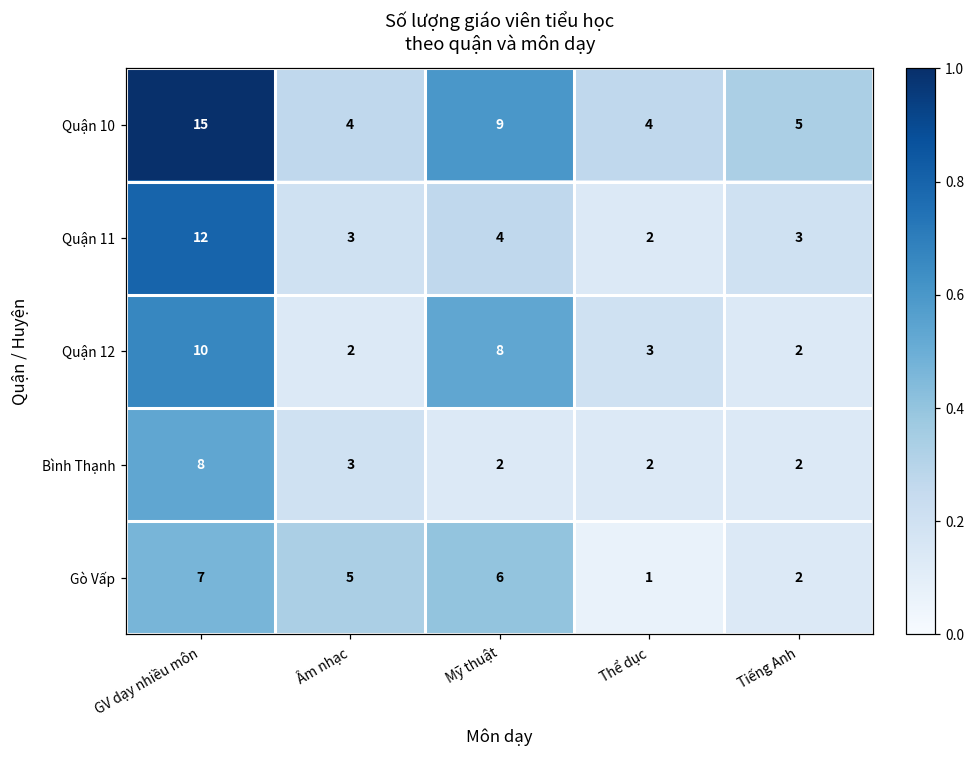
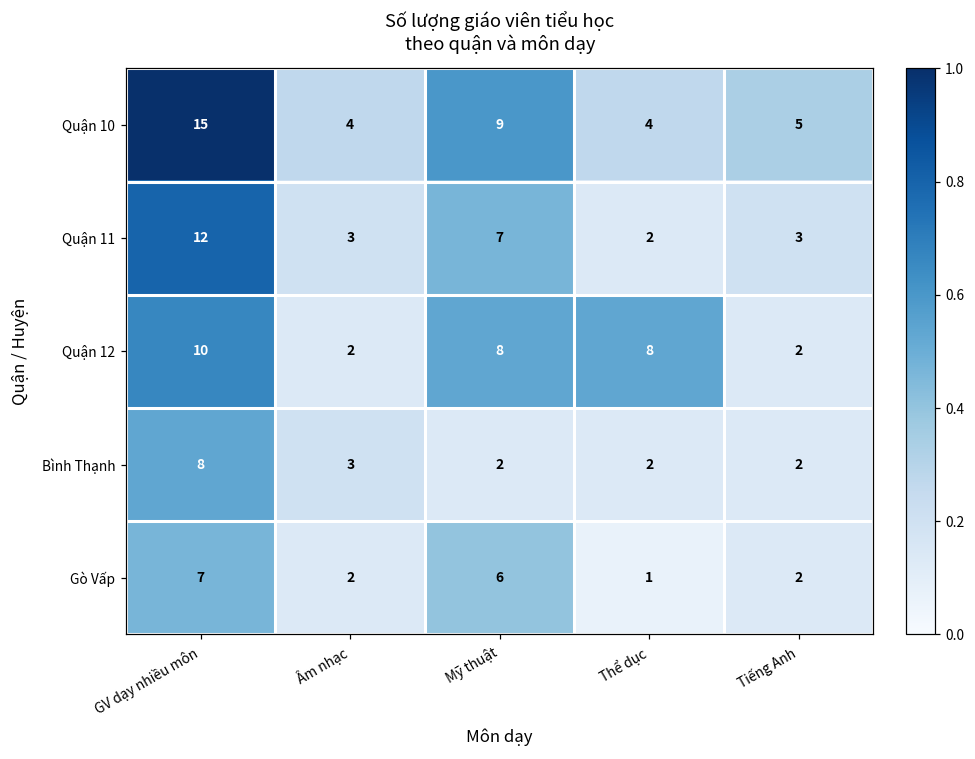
  {
    "Quận 10": {
      "GV dạy nhiều môn": 15,
      "Âm nhạc": 4,
      "Mỹ thuật": 9,
      "Thể dục": 4,
      "Tiếng Anh": 5
    },
    "Quận 11": {
      "GV dạy nhiều môn": 12,
      "Âm nhạc": 3,
-     "Mỹ thuật": 4,
+     "Mỹ thuật": 7,
      "Thể dục": 2,
      "Tiếng Anh": 3
    },
    "Quận 12": {
      "GV dạy nhiều môn": 10,
      "Âm nhạc": 2,
      "Mỹ thuật": 8,
-     "Thể dục": 3,
+     "Thể dục": 8,
      "Tiếng Anh": 2
    },
    "Bình Thạnh": {
      "GV dạy nhiều môn": 8,
      "Âm nhạc": 3,
      "Mỹ thuật": 2,
      "Thể dục": 2,
      "Tiếng Anh": 2
    },
    "Gò Vấp": {
      "GV dạy nhiều môn": 7,
-     "Âm nhạc": 5,
+     "Âm nhạc": 2,
      "Mỹ thuật": 6,
      "Thể dục": 1,
      "Tiếng Anh": 2
    }
  }
